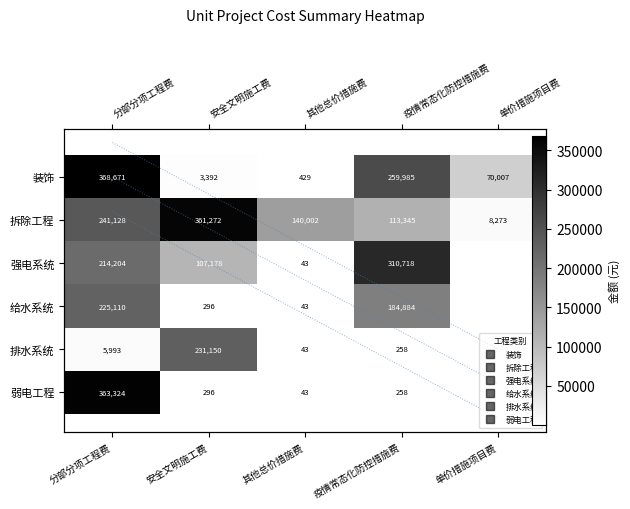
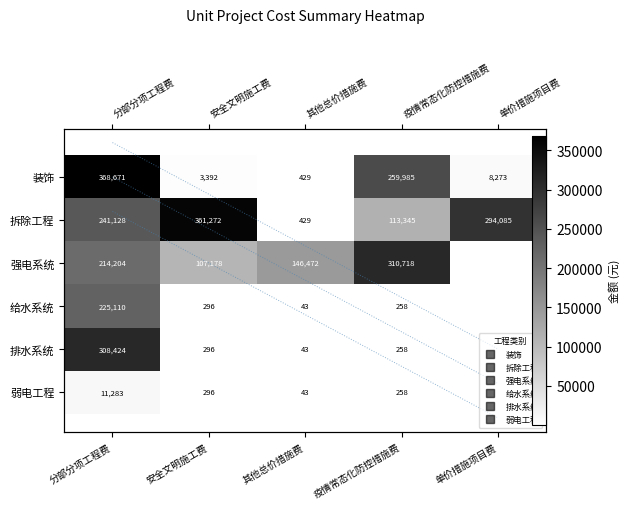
  {
    "装饰": {
      "安全文明施工费": "3,392",
      "其他总价措施费": "429",
      "疫情常态化防控措施费": "259,985",
-     "单价措施项目费": "70,007"
+     "单价措施项目费": "8,273"
    },
    "拆除工程": {
-     "其他总价措施费": "140,002",
+     "其他总价措施费": "429",
      "疫情常态化防控措施费": "113,345",
-     "单价措施项目费": "8,273"
+     "单价措施项目费": "294,085"
    },
    "强电系统": {
      "分部分项工程费": "214,204",
-     "其他总价措施费": "43",
+     "其他总价措施费": "146,472",
      "疫情常态化防控措施费": "310,718"
    },
    "给水系统": {
      "分部分项工程费": "225,110",
      "安全文明施工费": "296",
-     "疫情常态化防控措施费": "184,884"
+     "疫情常态化防控措施费": "258"
    },
    "排水系统": {
-     "分部分项工程费": "5,993",
-     "安全文明施工费": "231,150",
+     "分部分项工程费": "308,424",
+     "安全文明施工费": "296",
      "其他总价措施费": "43",
      "疫情常态化防控措施费": "258"
    },
    "弱电工程": {
-     "分部分项工程费": "363,324",
+     "分部分项工程费": "11,283",
      "安全文明施工费": "296",
      "其他总价措施费": "43",
      "疫情常态化防控措施费": "258"
    }
  }
